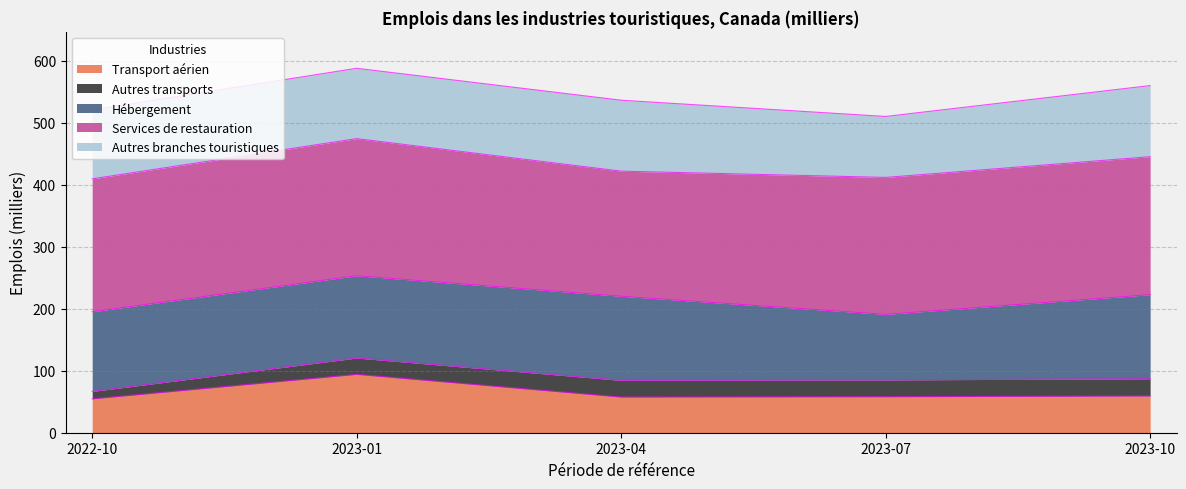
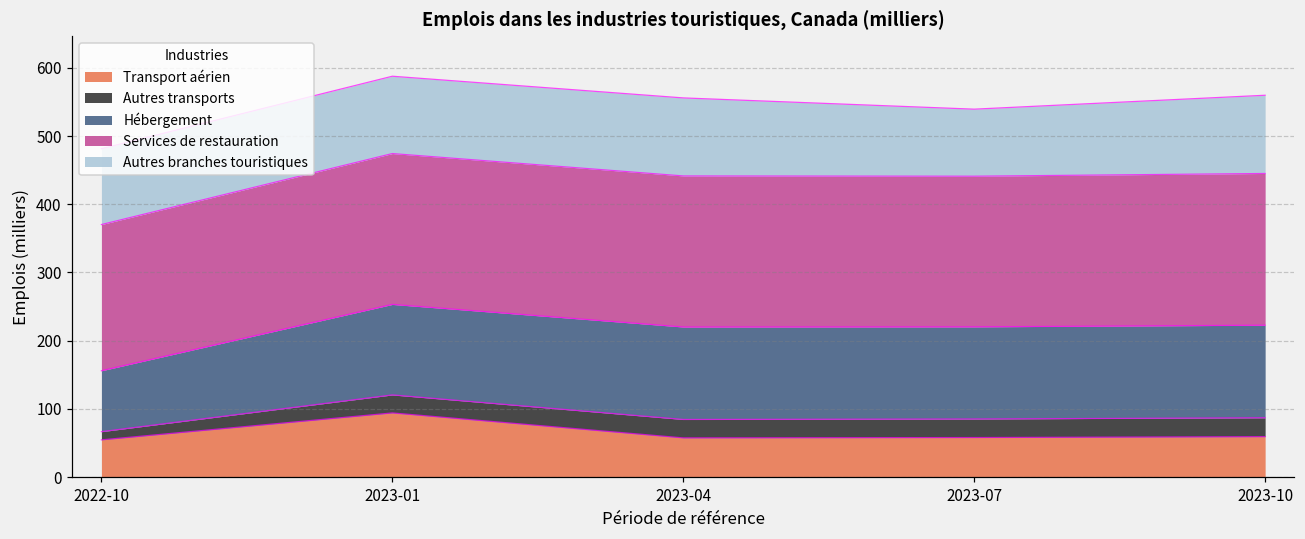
  {
    "Transport aérien": {
      "2022-10": 50,
      "2023-01": 90,
      "2023-04": 60,
      "2023-07": 60,
      "2023-10": 60
    },
    "Autres transports": {
      "2022-10": 10,
      "2023-01": 30,
      "2023-04": 30,
      "2023-07": 30,
      "2023-10": 30
    },
    "Hébergement": {
-     "2022-10": 130,
+     "2022-10": 90,
      "2023-01": 130,
      "2023-04": 140,
-     "2023-07": 110,
+     "2023-07": 140,
      "2023-10": 140
    },
    "Services de restauration": {
      "2022-10": 210,
      "2023-01": 220,
-     "2023-04": 200,
+     "2023-04": 220,
      "2023-07": 220,
      "2023-10": 220
    },
    "Autres branches touristiques": {
      "2023-01": 110,
      "2023-04": 110,
      "2023-07": 100,
      "2023-10": 110
    }
  }
